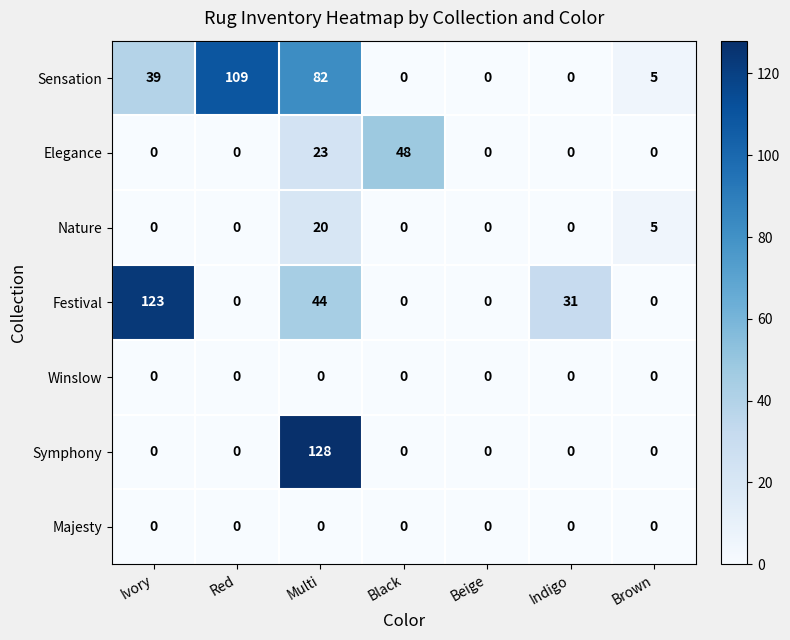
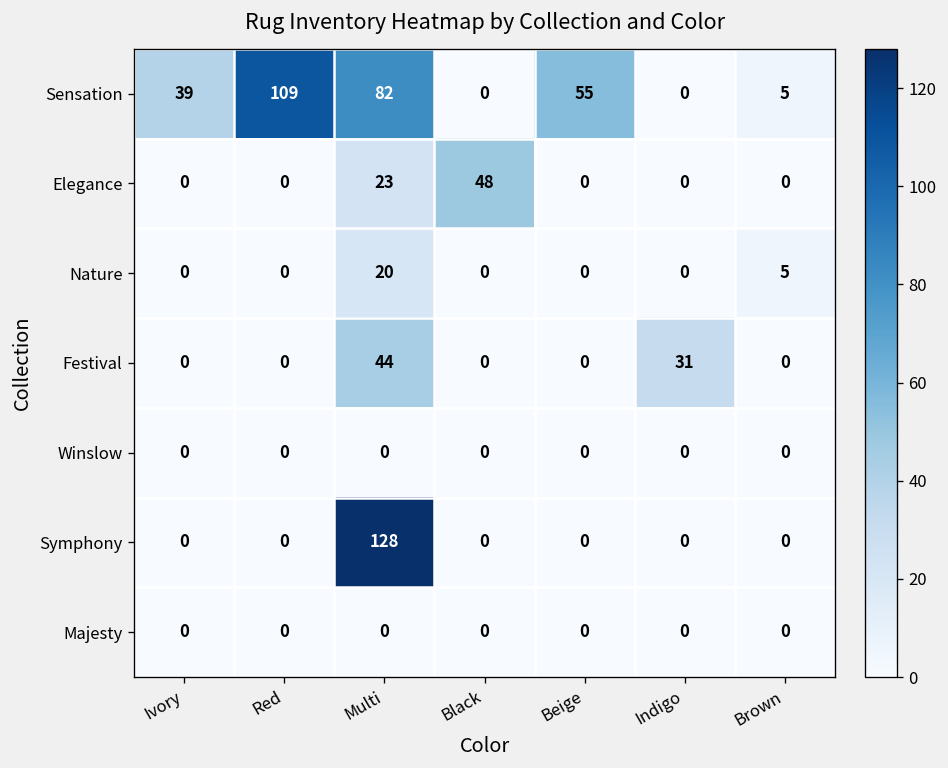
  {
    "Sensation": {
      "Ivory": 39,
      "Red": 109,
      "Multi": 82,
      "Black": 0,
-     "Beige": 0,
+     "Beige": 55,
      "Indigo": 0,
      "Brown": 5
    },
    "Elegance": {
      "Ivory": 0,
      "Red": 0,
      "Multi": 23,
      "Black": 48,
      "Beige": 0,
      "Indigo": 0,
      "Brown": 0
    },
    "Nature": {
      "Ivory": 0,
      "Red": 0,
      "Multi": 20,
      "Black": 0,
      "Beige": 0,
      "Indigo": 0,
      "Brown": 5
    },
    "Festival": {
-     "Ivory": 123,
+     "Ivory": 0,
      "Red": 0,
      "Multi": 44,
      "Black": 0,
      "Beige": 0,
      "Indigo": 31,
      "Brown": 0
    },
    "Winslow": {
      "Ivory": 0,
      "Red": 0,
      "Multi": 0,
      "Black": 0,
      "Beige": 0,
      "Indigo": 0,
      "Brown": 0
    },
    "Symphony": {
      "Ivory": 0,
      "Red": 0,
      "Multi": 128,
      "Black": 0,
      "Beige": 0,
      "Indigo": 0,
      "Brown": 0
    },
    "Majesty": {
      "Ivory": 0,
      "Red": 0,
      "Multi": 0,
      "Black": 0,
      "Beige": 0,
      "Indigo": 0,
      "Brown": 0
    }
  }
